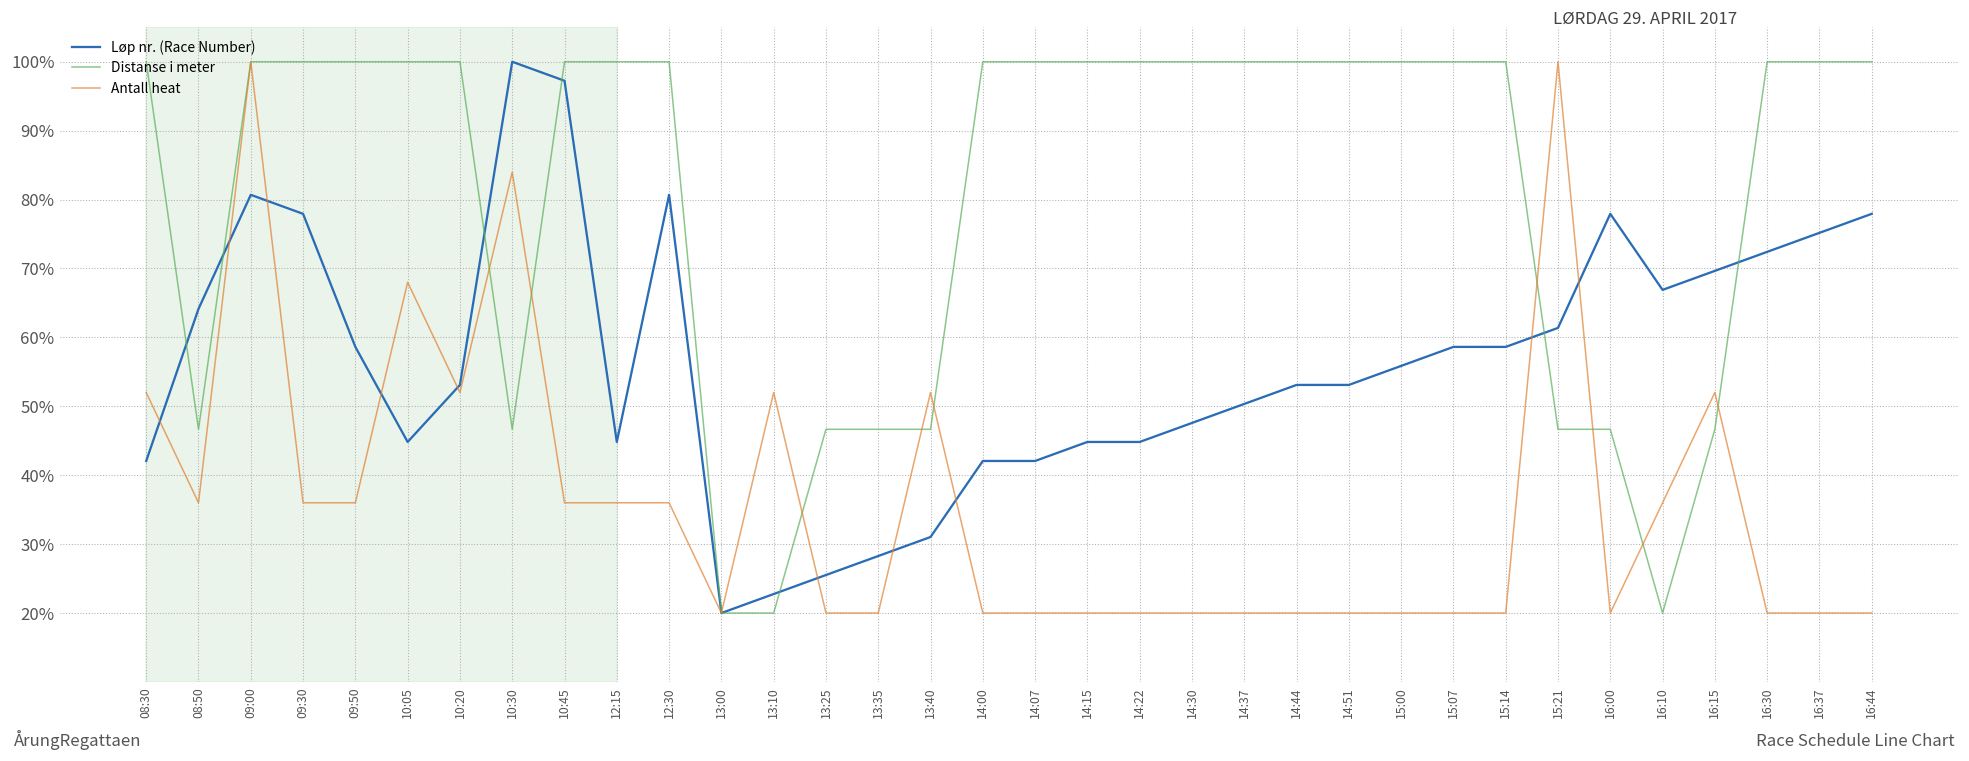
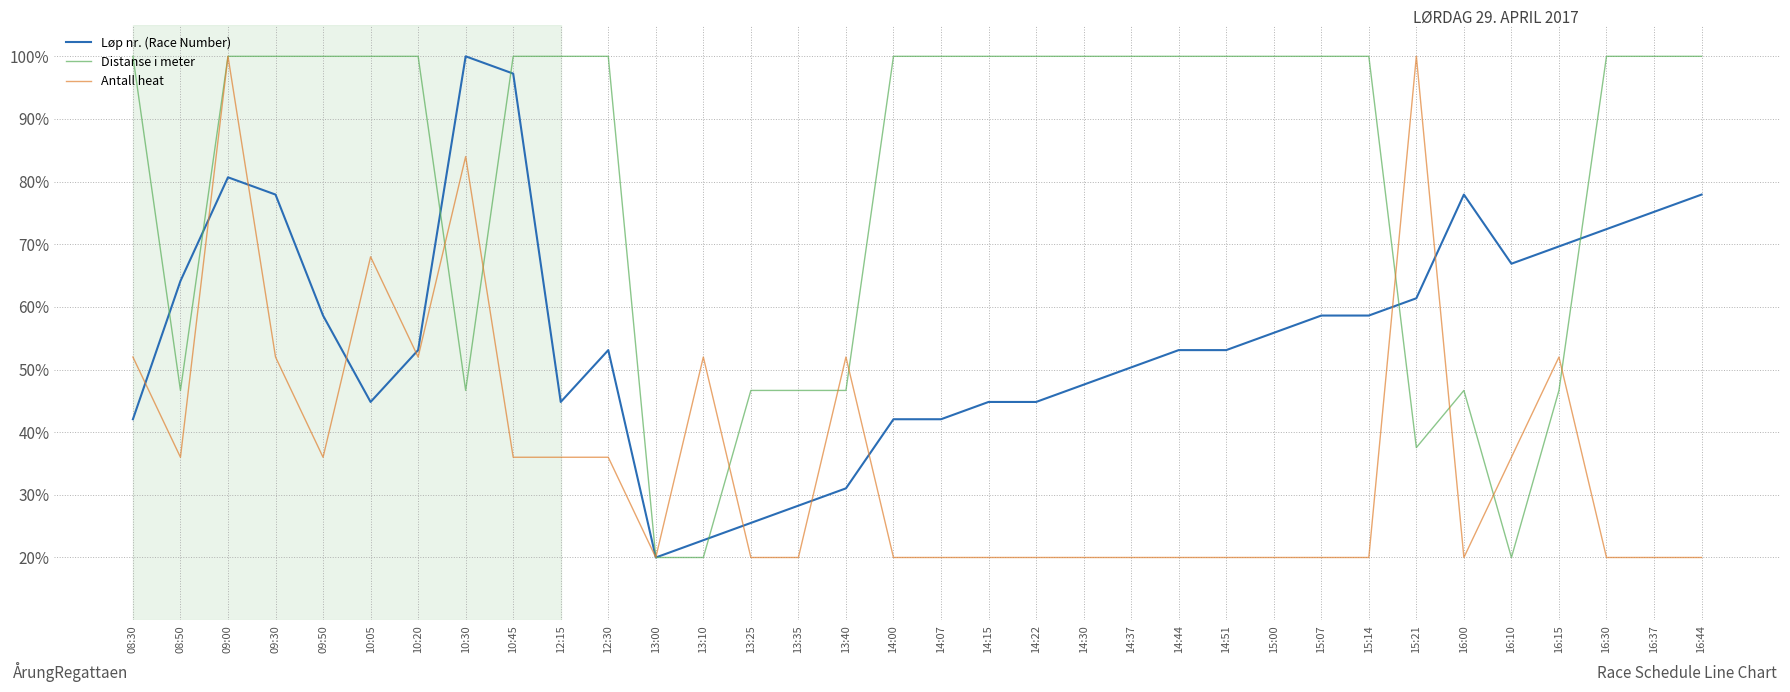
  {
    "Løp nr. (Race Number)": {
      "08:30": "42%",
      "08:50": "64%",
      "09:00": "81%",
      "09:30": "78%",
      "09:50": "59%",
      "10:05": "45%",
      "10:20": "53%",
      "10:30": "100%",
      "10:45": "97%",
      "12:15": "45%",
-     "12:30": "81%",
+     "12:30": "53%",
      "13:10": "23%",
      "13:25": "26%",
      "13:35": "28%",
      "13:40": "31%",
      "14:00": "42%",
      "14:07": "42%",
      "14:15": "45%",
      "14:22": "45%",
      "14:30": "48%",
      "14:37": "50%",
      "14:44": "53%",
      "14:51": "53%",
      "15:00": "56%",
      "15:07": "59%",
      "15:14": "59%",
      "15:21": "61%",
      "16:00": "78%",
      "16:10": "67%",
      "16:15": "70%",
      "16:30": "72%",
      "16:37": "75%",
      "16:44": "78%"
    },
    "Distanse i meter": {
      "08:30": "100%",
      "08:50": "47%",
      "09:30": "100%",
      "09:50": "100%",
      "10:05": "100%",
      "10:20": "100%",
      "10:30": "47%",
      "10:45": "100%",
      "12:15": "100%",
      "12:30": "100%",
      "13:10": "20%",
      "13:25": "47%",
      "13:35": "47%",
      "13:40": "47%",
      "14:00": "100%",
      "14:07": "100%",
      "14:15": "100%",
      "14:22": "100%",
      "14:30": "100%",
      "14:37": "100%",
      "14:44": "100%",
      "14:51": "100%",
      "15:00": "100%",
      "15:07": "100%",
      "15:14": "100%",
-     "15:21": "47%",
+     "15:21": "38%",
      "16:00": "47%",
      "16:10": "20%",
      "16:15": "47%",
      "16:30": "100%",
      "16:37": "100%",
      "16:44": "100%"
    },
    "Antall heat": {
      "08:30": "52%",
      "08:50": "36%",
-     "09:30": "36%",
+     "09:30": "52%",
      "09:50": "36%",
      "10:05": "68%",
      "10:20": "52%",
      "10:30": "84%",
      "10:45": "36%",
      "12:15": "36%",
      "12:30": "36%",
      "13:10": "52%",
      "13:25": "20%",
      "13:35": "20%",
      "13:40": "52%",
      "14:00": "20%",
      "14:07": "20%",
      "14:15": "20%",
      "14:22": "20%",
      "14:30": "20%",
      "14:37": "20%",
      "14:44": "20%",
      "14:51": "20%",
      "15:00": "20%",
      "15:07": "20%",
      "15:14": "20%",
      "15:21": "100%",
      "16:00": "20%",
      "16:10": "36%",
      "16:15": "52%",
      "16:30": "20%",
      "16:37": "20%",
      "16:44": "20%"
    }
  }
